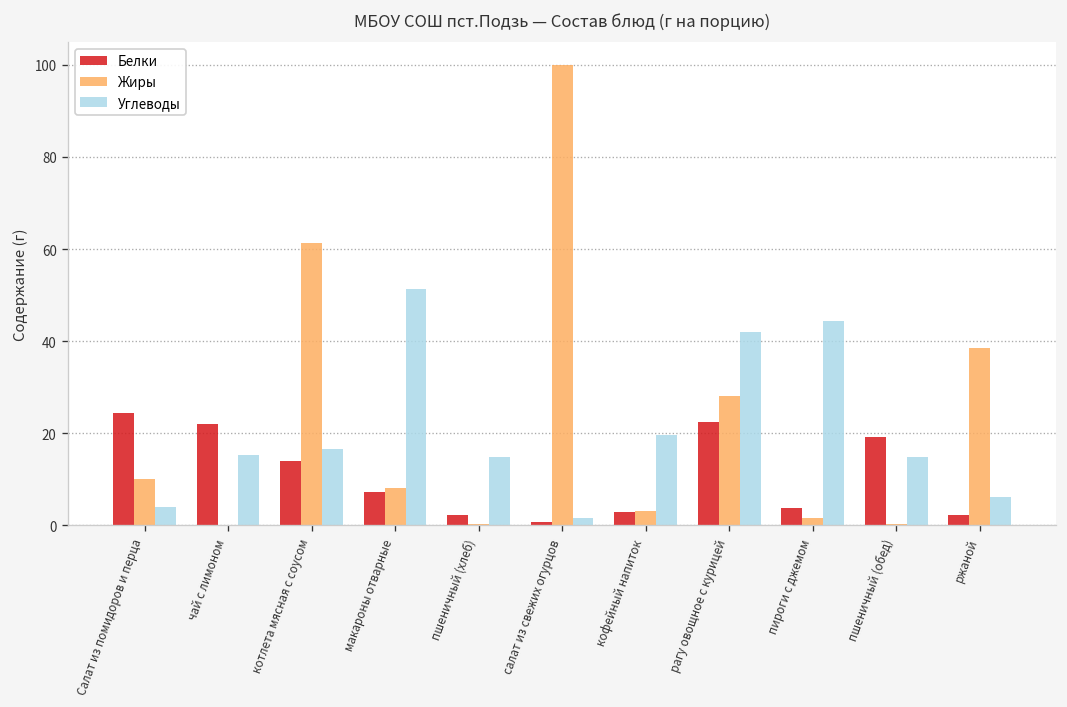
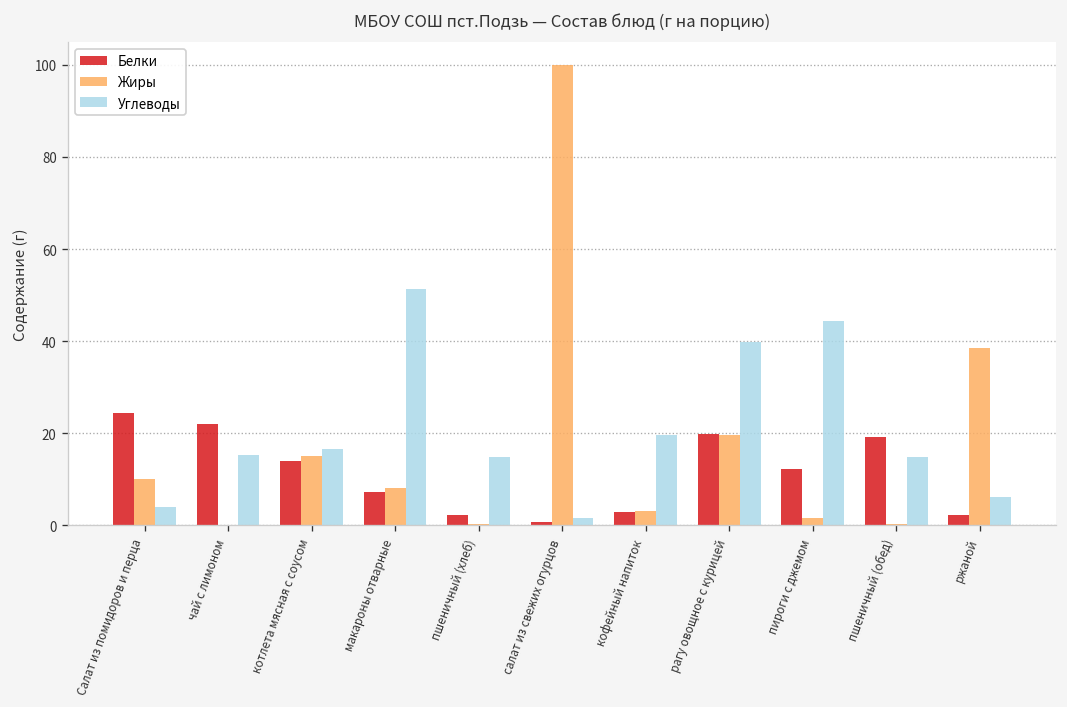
  {
    "Белки": {
      "Салат из помидоров и перца": 24,
      "чай с лимоном": 22,
      "котлета мясная с соусом": 14,
      "макароны отварные": 7,
      "пшеничный (хлеб)": 2,
      "кофейный напиток": 3,
-     "рагу овощное с курицей": 22,
-     "пироги с джемом": 4,
+     "рагу овощное с курицей": 20,
+     "пироги с джемом": 12,
      "пшеничный (обед)": 19,
      "ржаной": 2
    },
    "Жиры": {
      "Салат из помидоров и перца": 10,
      "чай с лимоном": 0,
-     "котлета мясная с соусом": 61,
+     "котлета мясная с соусом": 15,
      "макароны отварные": 8,
      "салат из свежих огурцов": 100,
      "кофейный напиток": 3,
-     "рагу овощное с курицей": 28,
+     "рагу овощное с курицей": 20,
      "пироги с джемом": 2,
      "ржаной": 38
    },
    "Углеводы": {
      "Салат из помидоров и перца": 4,
      "чай с лимоном": 15,
      "котлета мясная с соусом": 17,
      "макароны отварные": 51,
      "пшеничный (хлеб)": 15,
      "салат из свежих огурцов": 2,
      "кофейный напиток": 20,
-     "рагу овощное с курицей": 42,
+     "рагу овощное с курицей": 40,
      "пироги с джемом": 44,
      "пшеничный (обед)": 15,
      "ржаной": 6
    }
  }
